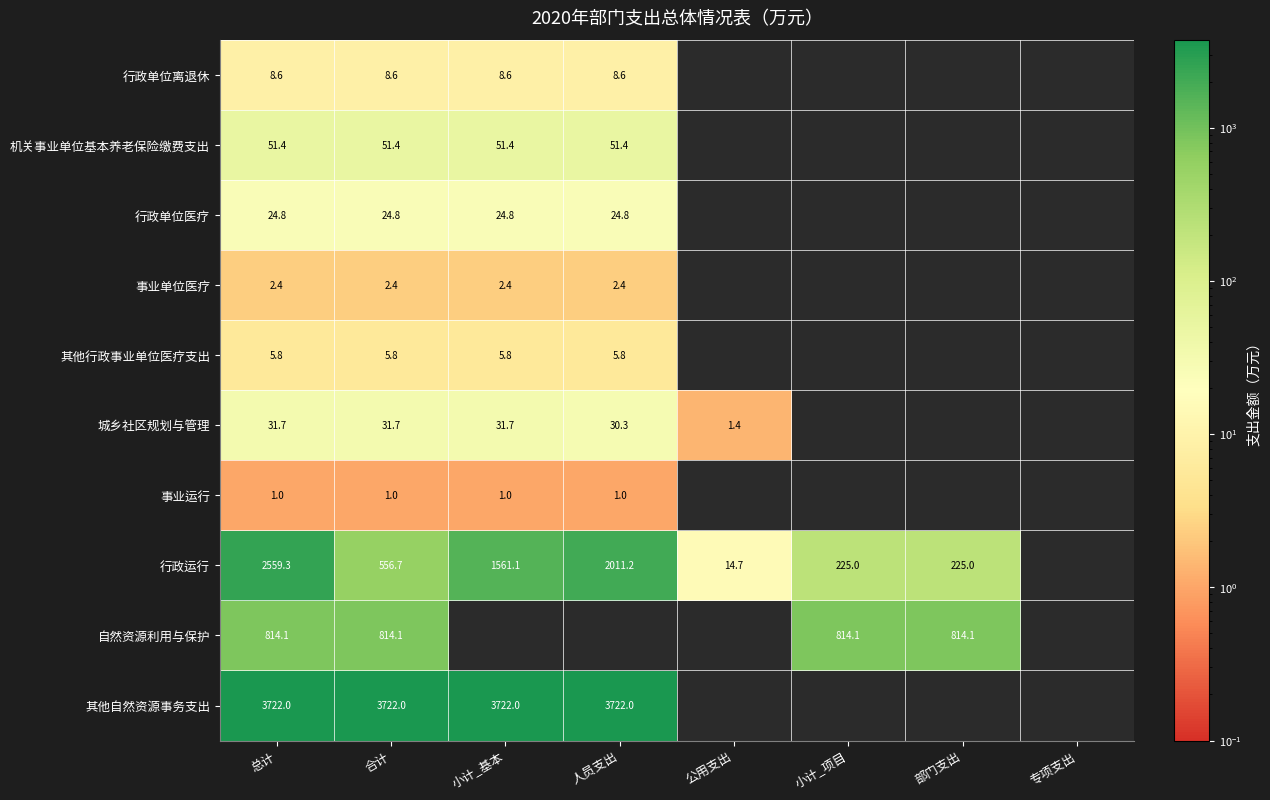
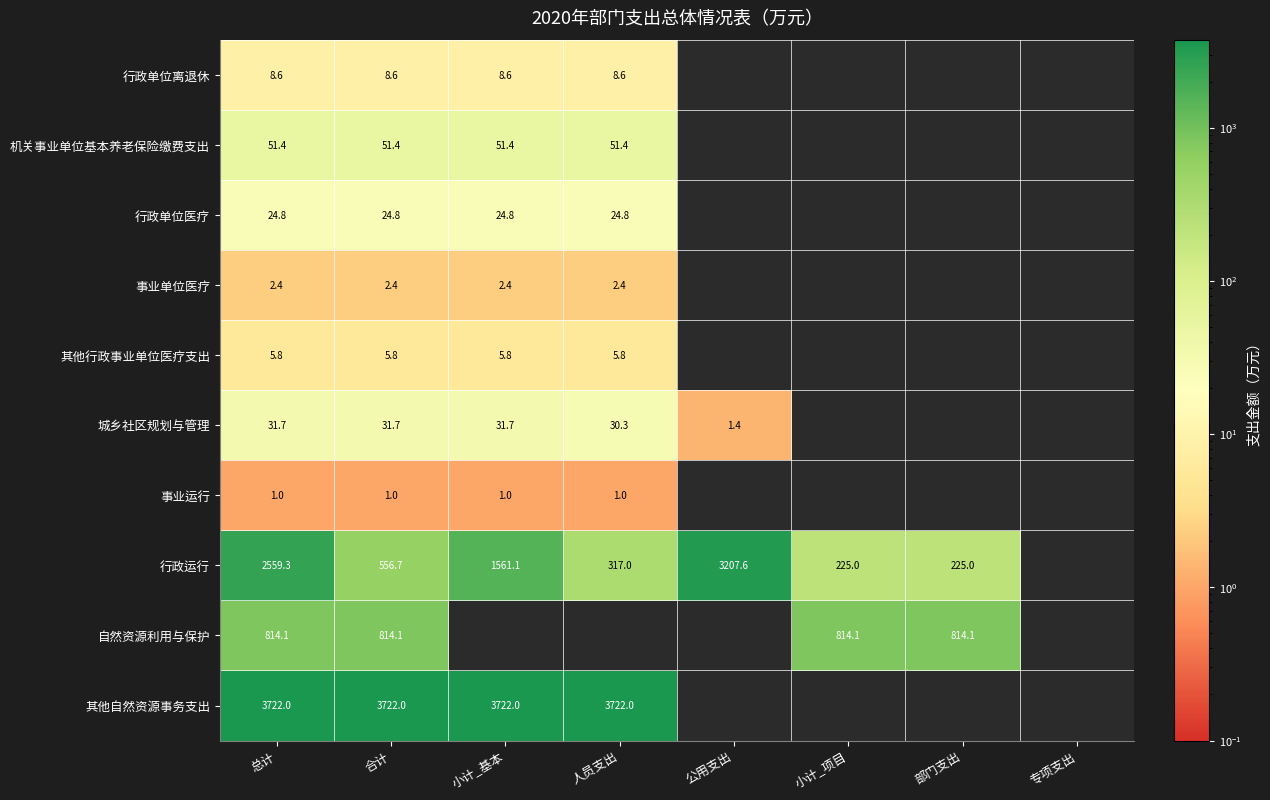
  {
    "行政单位离退休": {
      "总计": 8.6,
      "合计": 8.6,
      "小计_基本": 8.6,
      "人员支出": 8.6
    },
    "机关事业单位基本养老保险缴费支出": {
      "总计": 51.4,
      "合计": 51.4,
      "小计_基本": 51.4,
      "人员支出": 51.4
    },
    "行政单位医疗": {
      "总计": 24.8,
      "合计": 24.8,
      "小计_基本": 24.8,
      "人员支出": 24.8
    },
    "事业单位医疗": {
      "总计": 2.4,
      "合计": 2.4,
      "小计_基本": 2.4,
      "人员支出": 2.4
    },
    "其他行政事业单位医疗支出": {
      "总计": 5.8,
      "合计": 5.8,
      "小计_基本": 5.8,
      "人员支出": 5.8
    },
    "城乡社区规划与管理": {
      "总计": 31.7,
      "合计": 31.7,
      "小计_基本": 31.7,
      "人员支出": 30.3,
      "公用支出": 1.4
    },
    "事业运行": {
      "总计": 1.0,
      "合计": 1.0,
      "小计_基本": 1.0,
      "人员支出": 1.0
    },
    "行政运行": {
      "总计": 2559.3,
      "合计": 556.7,
      "小计_基本": 1561.1,
-     "人员支出": 2011.2,
-     "公用支出": 14.7,
+     "人员支出": 317.0,
+     "公用支出": 3207.6,
      "小计_项目": 225.0,
      "部门支出": 225.0
    },
    "自然资源利用与保护": {
      "总计": 814.1,
      "合计": 814.1,
      "小计_项目": 814.1,
      "部门支出": 814.1
    },
    "其他自然资源事务支出": {
      "总计": 3722.0,
      "合计": 3722.0,
      "小计_基本": 3722.0,
      "人员支出": 3722.0
    }
  }
